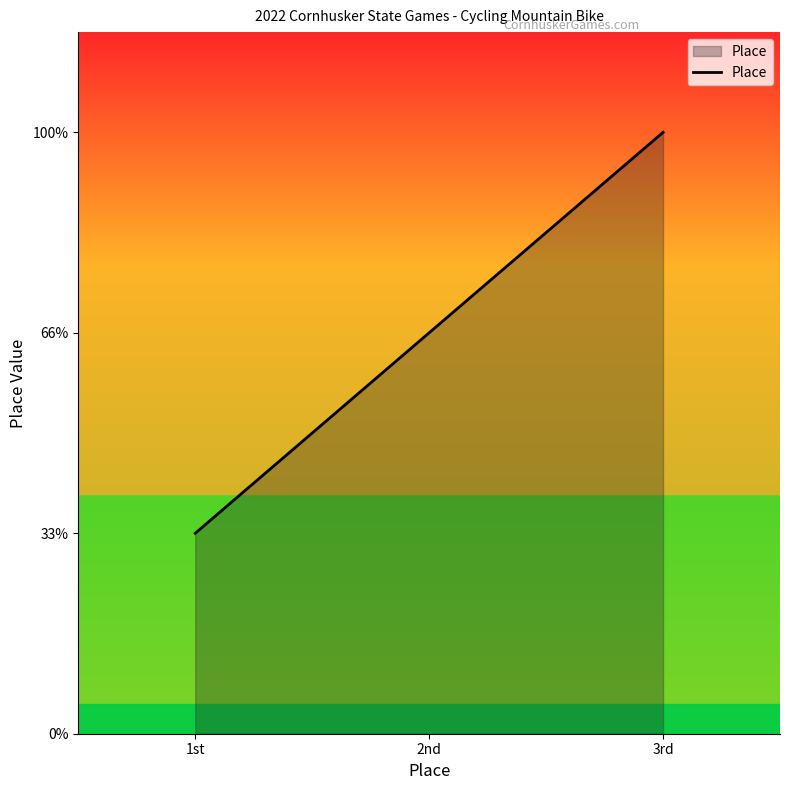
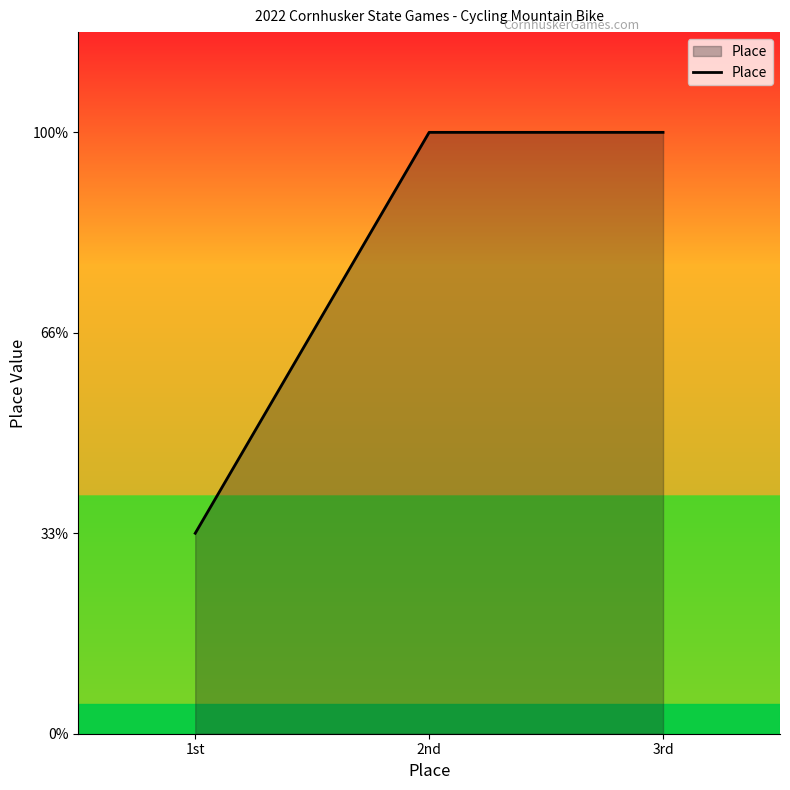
  {
    "1st": "33%",
-   "2nd": "67%",
+   "2nd": "100%",
    "3rd": "100%"
  }
